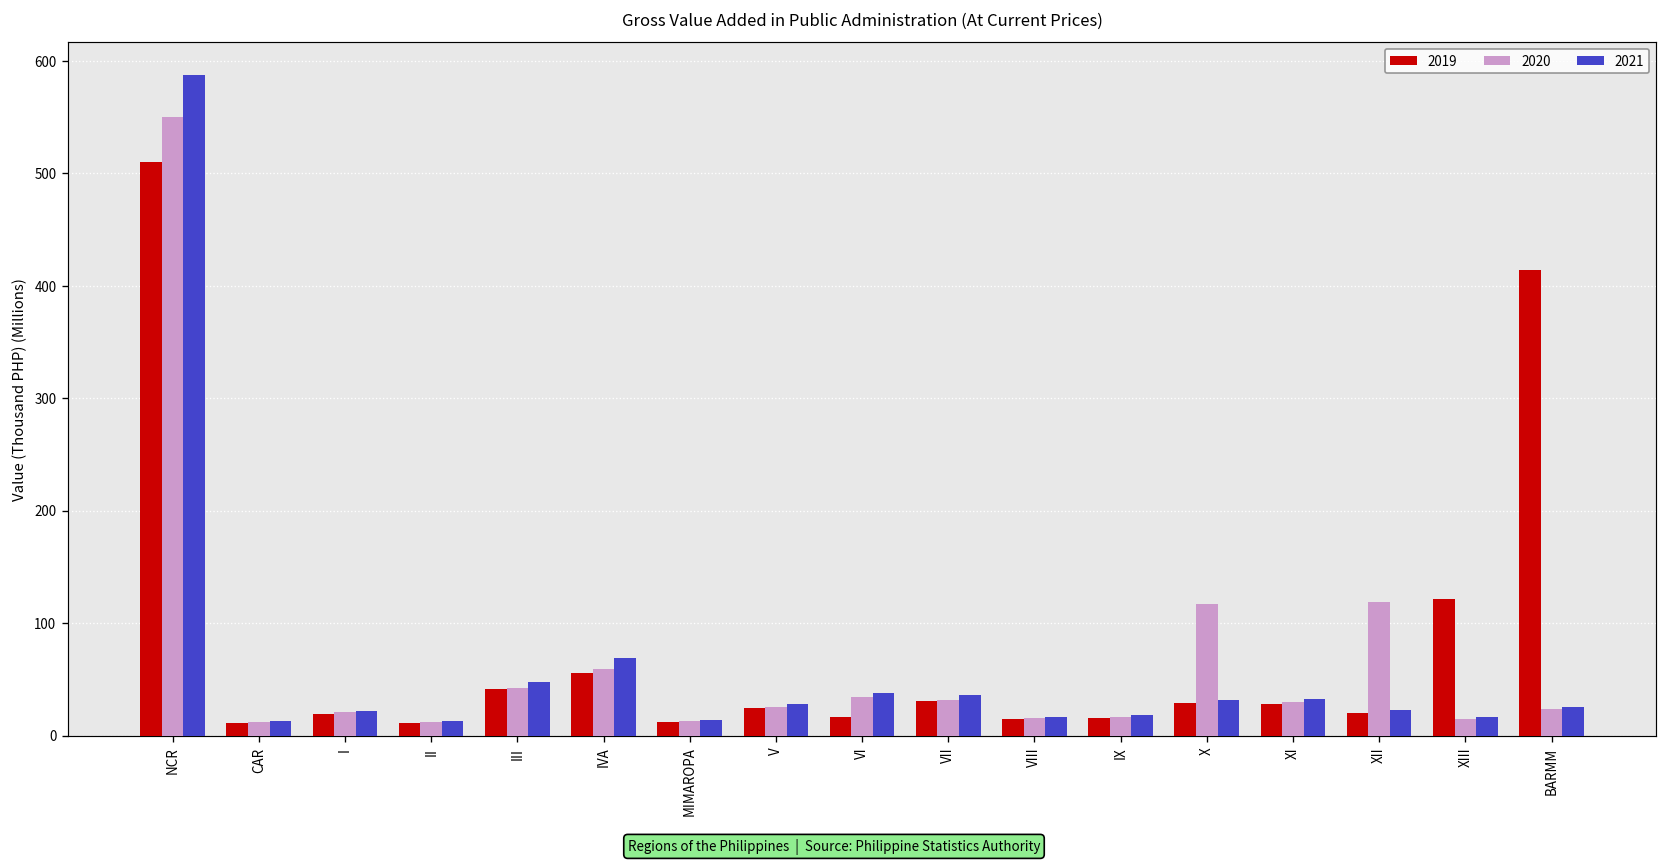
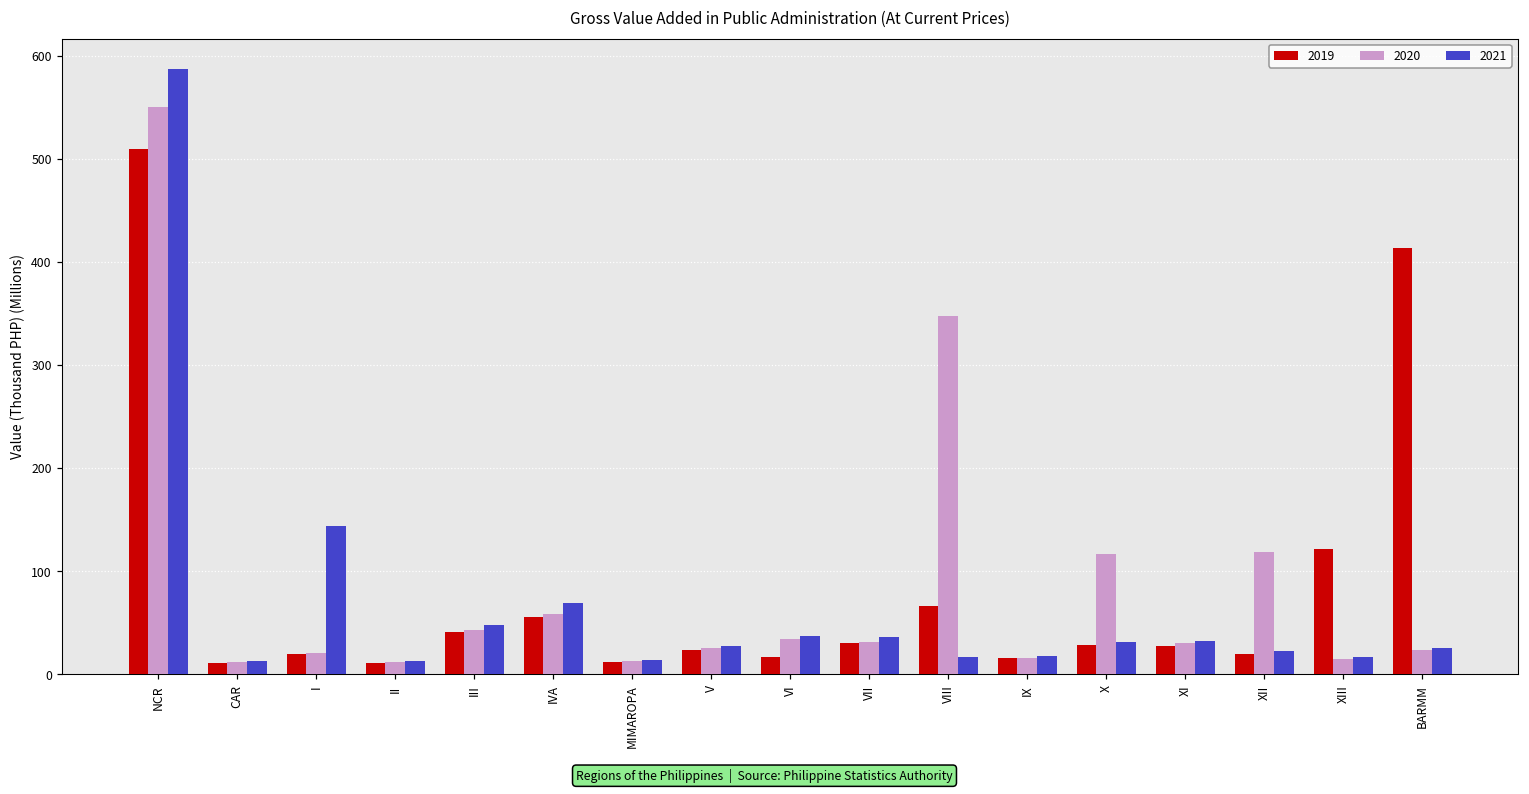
  {
    "2019": {
      "NCR": 510,
      "CAR": 10,
      "I": 20,
      "II": 10,
      "III": 40,
      "IVA": 60,
      "MIMAROPA": 10,
      "V": 20,
      "VI": 20,
      "VII": 30,
-     "VIII": 10,
+     "VIII": 70,
      "IX": 20,
      "X": 30,
      "XI": 30,
      "XII": 20,
      "XIII": 120,
      "BARMM": 410
    },
    "2020": {
      "NCR": 550,
      "CAR": 10,
      "I": 20,
      "II": 10,
      "III": 40,
      "IVA": 60,
      "MIMAROPA": 10,
      "V": 30,
      "VI": 30,
      "VII": 30,
-     "VIII": 20,
+     "VIII": 350,
      "IX": 20,
      "X": 120,
      "XI": 30,
      "XII": 120,
      "XIII": 10,
      "BARMM": 20
    },
    "2021": {
      "NCR": 590,
      "CAR": 10,
-     "I": 20,
+     "I": 140,
      "II": 10,
      "III": 50,
      "IVA": 70,
      "MIMAROPA": 10,
      "V": 30,
      "VI": 40,
      "VII": 40,
      "VIII": 20,
      "IX": 20,
      "X": 30,
      "XI": 30,
      "XII": 20,
      "XIII": 20,
      "BARMM": 30
    }
  }
